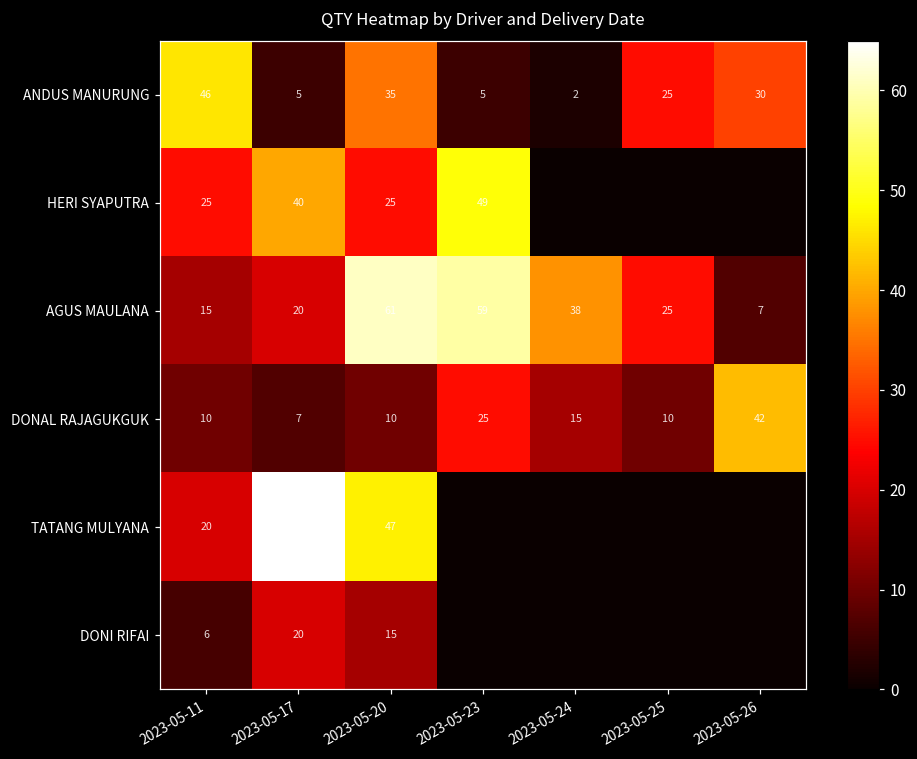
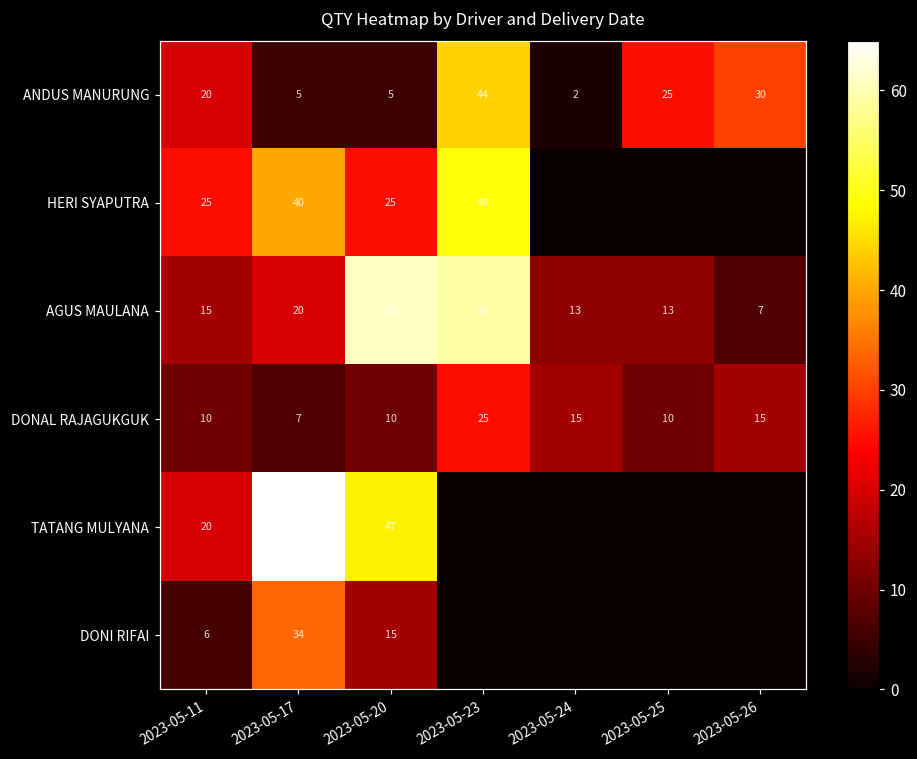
  {
    "ANDUS MANURUNG": {
-     "2023-05-11": 46,
+     "2023-05-11": 20,
      "2023-05-17": 5,
-     "2023-05-20": 35,
-     "2023-05-23": 5,
+     "2023-05-20": 5,
+     "2023-05-23": 44,
      "2023-05-24": 2,
      "2023-05-25": 25,
      "2023-05-26": 30
    },
    "HERI SYAPUTRA": {
      "2023-05-11": 25,
      "2023-05-17": 40,
      "2023-05-20": 25,
      "2023-05-23": 49
    },
    "AGUS MAULANA": {
      "2023-05-11": 15,
      "2023-05-17": 20,
      "2023-05-20": 61,
      "2023-05-23": 59,
-     "2023-05-24": 38,
-     "2023-05-25": 25,
+     "2023-05-24": 13,
+     "2023-05-25": 13,
      "2023-05-26": 7
    },
    "DONAL RAJAGUKGUK": {
      "2023-05-11": 10,
      "2023-05-17": 7,
      "2023-05-20": 10,
      "2023-05-23": 25,
      "2023-05-24": 15,
      "2023-05-25": 10,
-     "2023-05-26": 42
+     "2023-05-26": 15
    },
    "TATANG MULYANA": {
      "2023-05-11": 20,
      "2023-05-20": 47
    },
    "DONI RIFAI": {
      "2023-05-11": 6,
-     "2023-05-17": 20,
+     "2023-05-17": 34,
      "2023-05-20": 15
    }
  }
